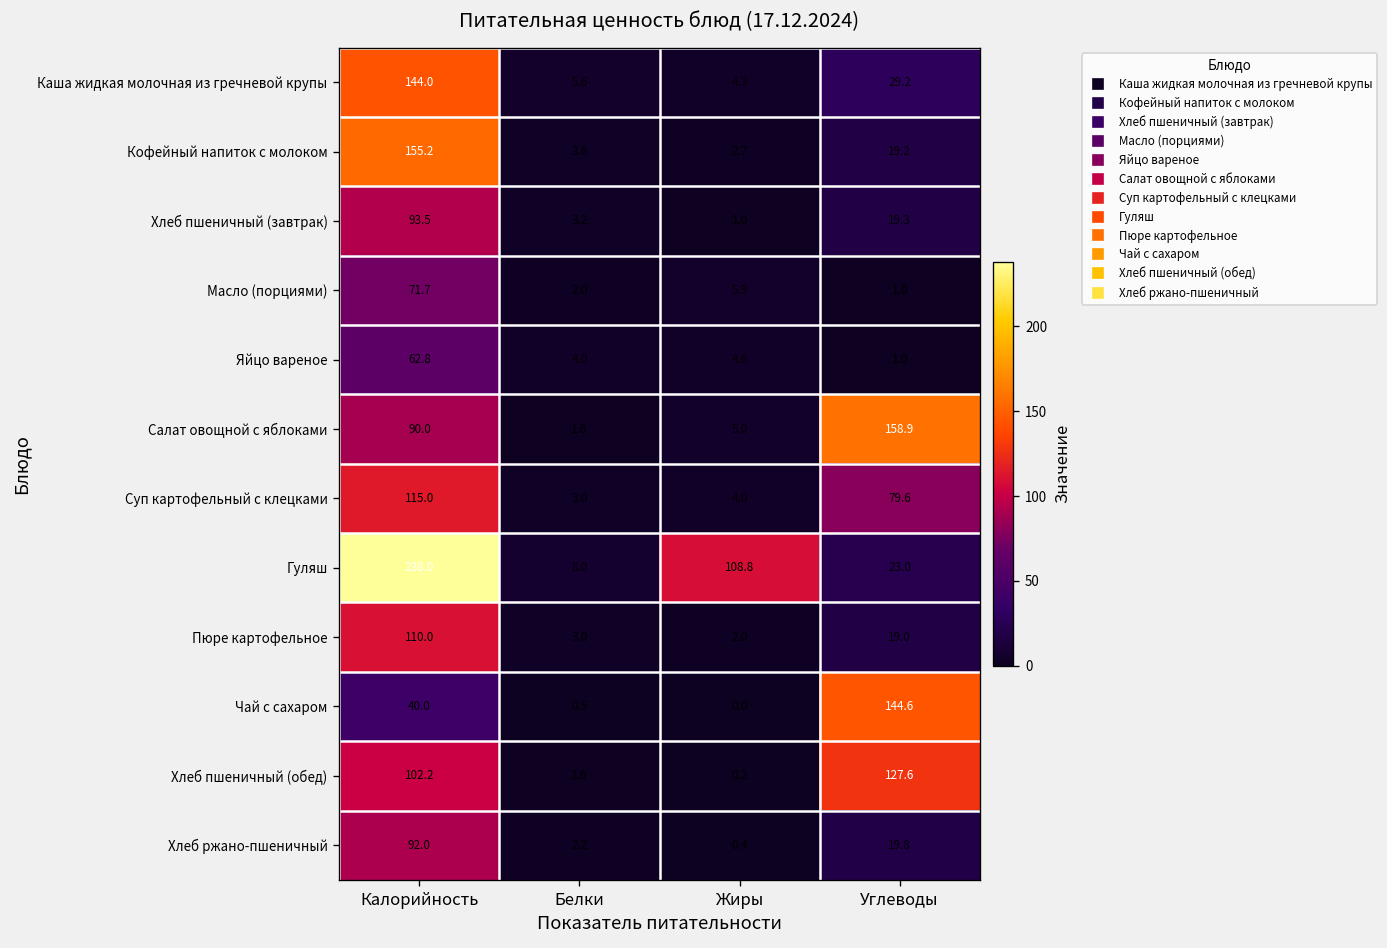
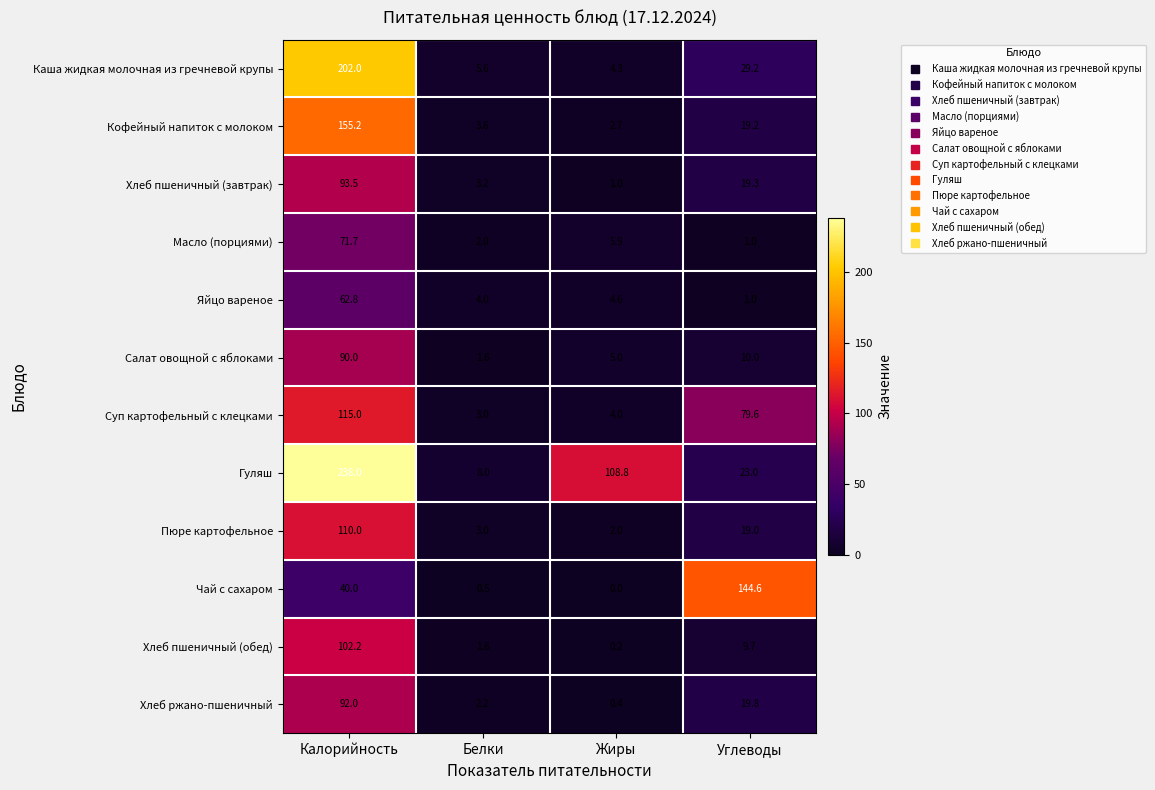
  {
    "Каша жидкая молочная из гречневой крупы": {
-     "Калорийность": 144.0,
+     "Калорийность": 202.0,
      "Углеводы": 29.2
    },
    "Кофейный напиток с молоком": {
      "Калорийность": 155.2,
      "Углеводы": 19.2
    },
    "Хлеб пшеничный (завтрак)": {
      "Калорийность": 93.5,
      "Углеводы": 19.3
    },
    "Масло (порциями)": {
      "Калорийность": 71.7
    },
    "Яйцо вареное": {
      "Калорийность": 62.8
    },
    "Салат овощной с яблоками": {
      "Калорийность": 90.0,
-     "Углеводы": 158.9
+     "Углеводы": 10.0
    },
    "Суп картофельный с клецками": {
      "Калорийность": 115.0,
      "Углеводы": 79.6
    },
    "Гуляш": {
      "Калорийность": 238.0,
      "Белки": 8.0,
      "Жиры": 108.8,
      "Углеводы": 23.0
    },
    "Пюре картофельное": {
      "Калорийность": 110.0,
      "Углеводы": 19.0
    },
    "Чай с сахаром": {
      "Калорийность": 40.0,
      "Углеводы": 144.6
    },
    "Хлеб пшеничный (обед)": {
      "Калорийность": 102.2,
-     "Углеводы": 127.6
+     "Углеводы": 9.7
    },
    "Хлеб ржано-пшеничный": {
      "Калорийность": 92.0,
      "Углеводы": 19.8
    }
  }
